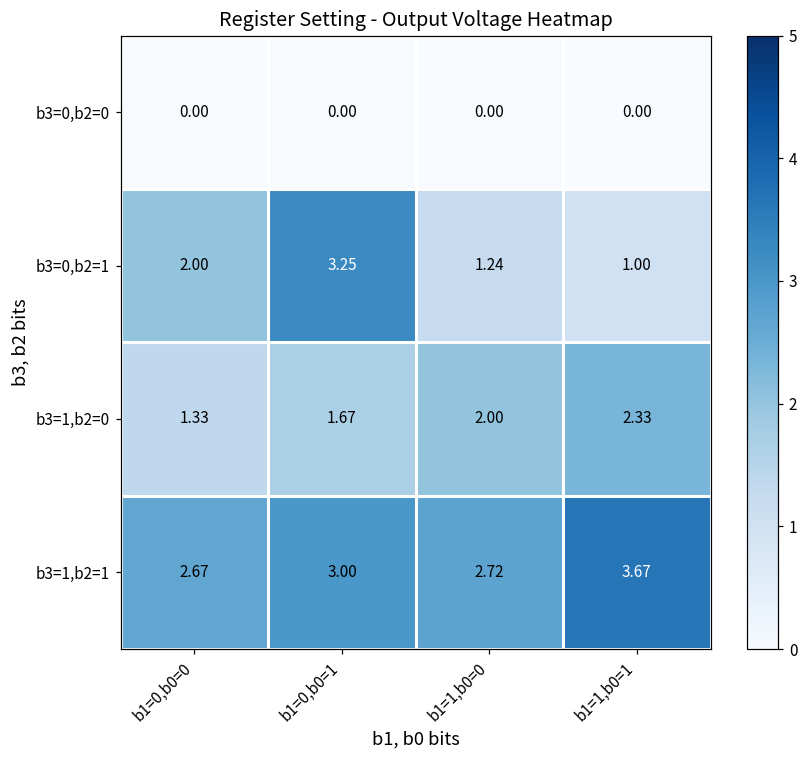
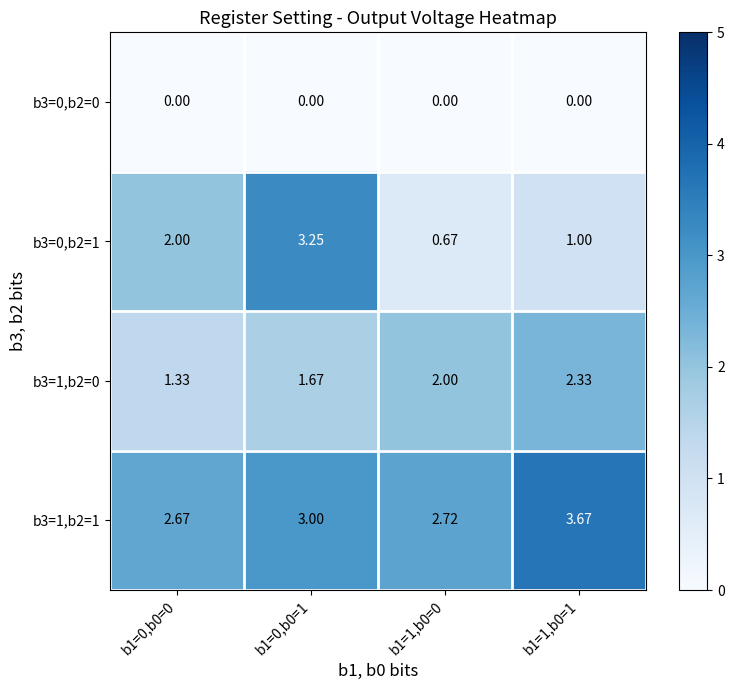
  {
    "b3=0,b2=0": {
      "b1=0,b0=0": 0.00,
      "b1=0,b0=1": 0.00,
      "b1=1,b0=0": 0.00,
      "b1=1,b0=1": 0.00
    },
    "b3=0,b2=1": {
      "b1=0,b0=0": 2.00,
      "b1=0,b0=1": 3.25,
-     "b1=1,b0=0": 1.24,
+     "b1=1,b0=0": 0.67,
      "b1=1,b0=1": 1.00
    },
    "b3=1,b2=0": {
      "b1=0,b0=0": 1.33,
      "b1=0,b0=1": 1.67,
      "b1=1,b0=0": 2.00,
      "b1=1,b0=1": 2.33
    },
    "b3=1,b2=1": {
      "b1=0,b0=0": 2.67,
      "b1=0,b0=1": 3.00,
      "b1=1,b0=0": 2.72,
      "b1=1,b0=1": 3.67
    }
  }
